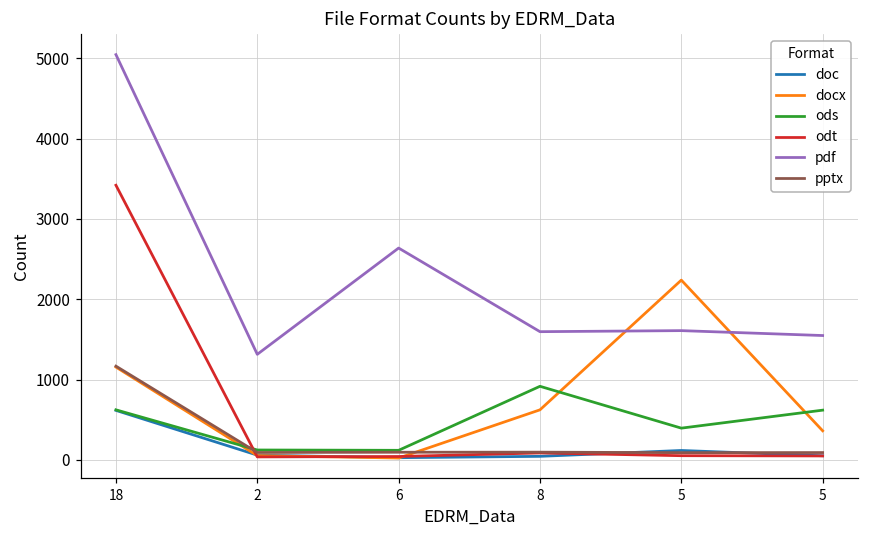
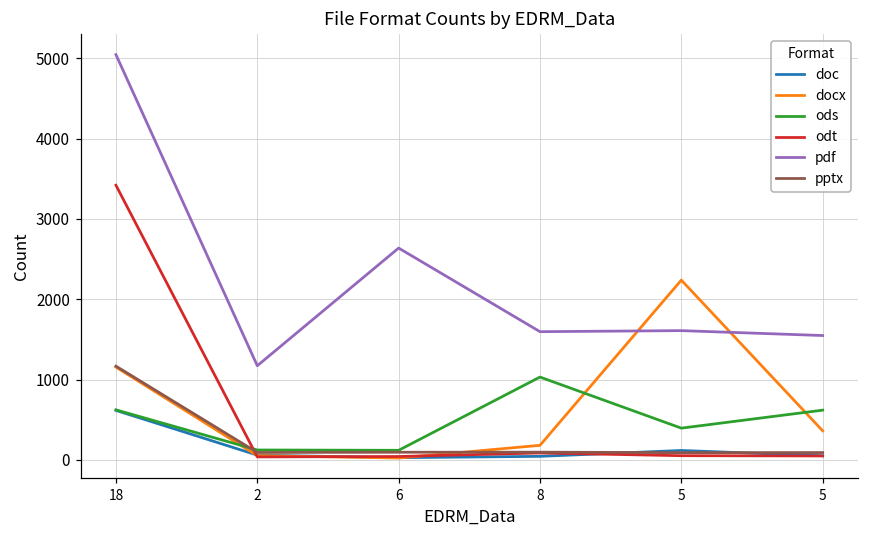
  {
    "doc": {
      "8": 0
    },
    "docx": {
-     "8": 600
+     "8": 200
    },
    "ods": {
-     "8": 900
+     "8": 1000
    },
    "odt": {
      "18": 3400
    },
    "pdf": {
      "18": 5000,
-     "2": 1300,
+     "2": 1200,
      "6": 2600,
      "8": 1600
    }
  }
